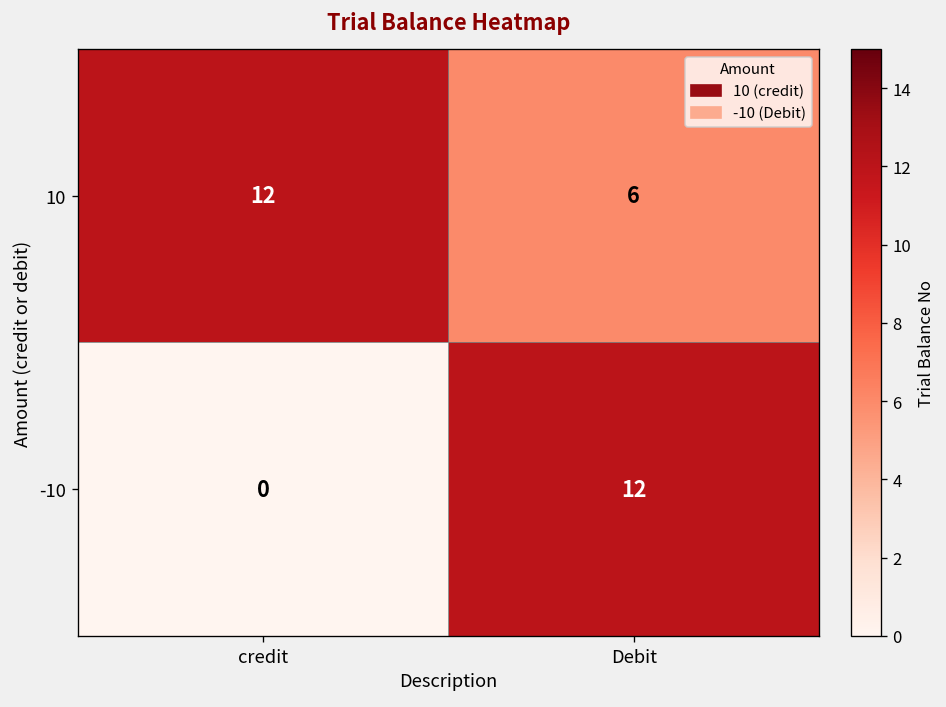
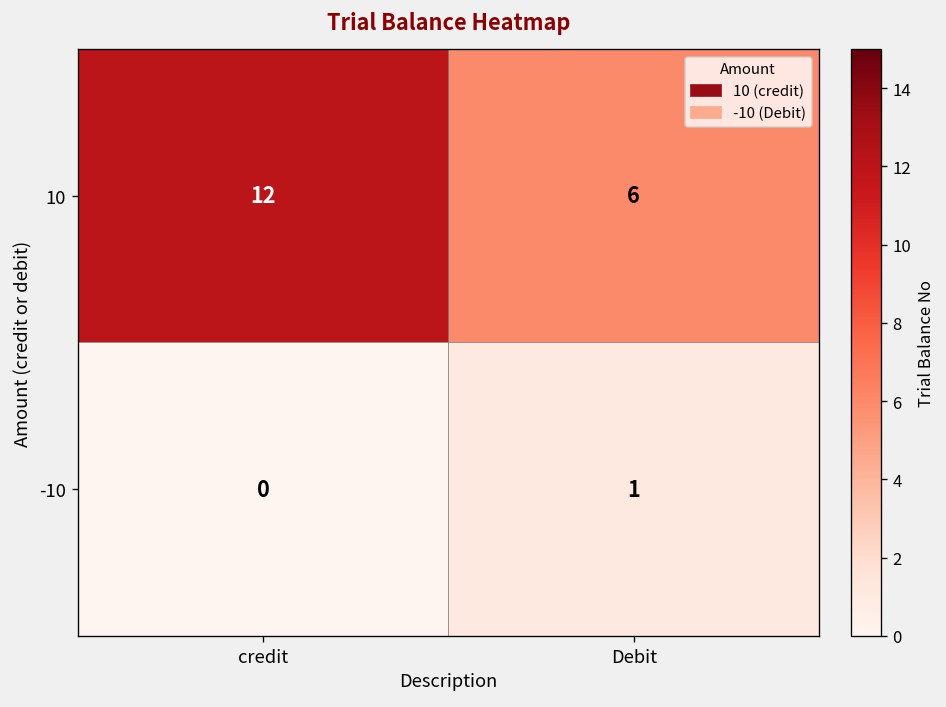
  {
    "10": {
      "credit": 12,
      "Debit": 6
    },
    "-10": {
      "credit": 0,
-     "Debit": 12
+     "Debit": 1
    }
  }
